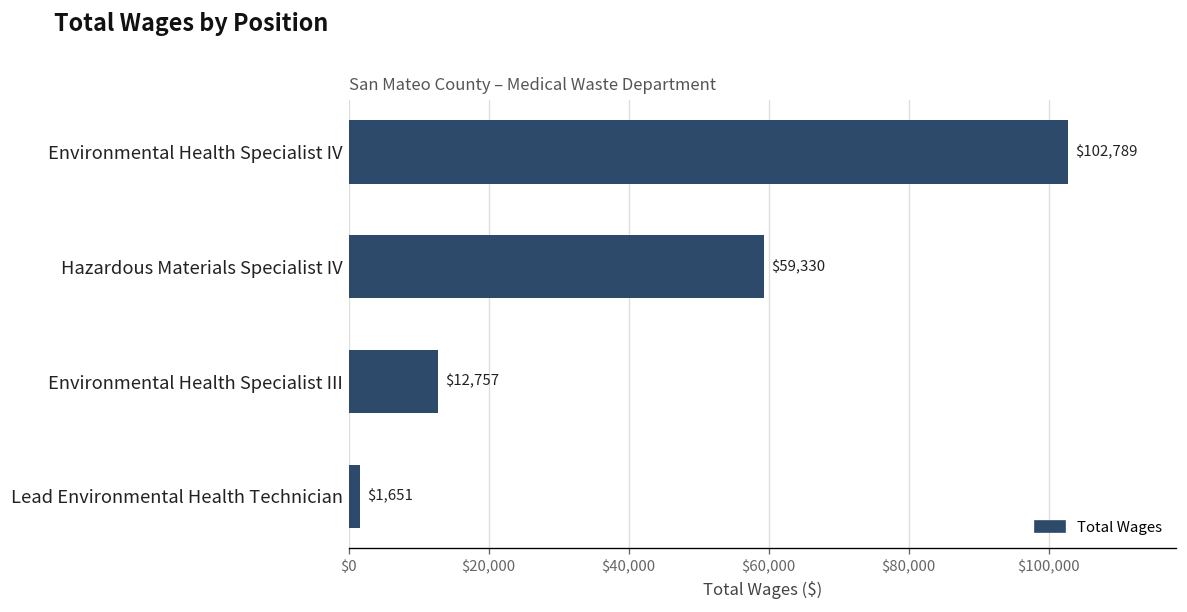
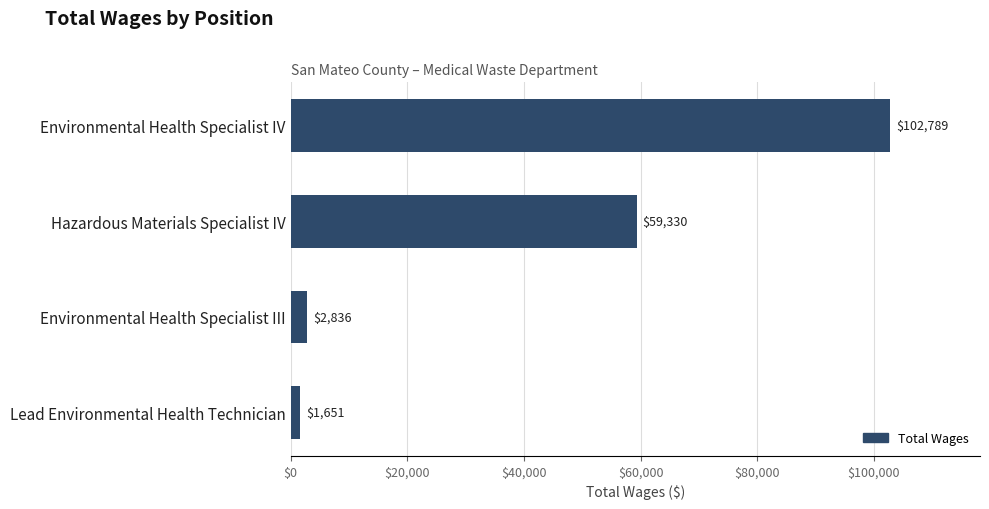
  {
    "Environmental Health Specialist IV": "$102,789",
    "Hazardous Materials Specialist IV": "$59,330",
-   "Environmental Health Specialist III": "$12,757",
+   "Environmental Health Specialist III": "$2,836",
    "Lead Environmental Health Technician": "$1,651"
  }
